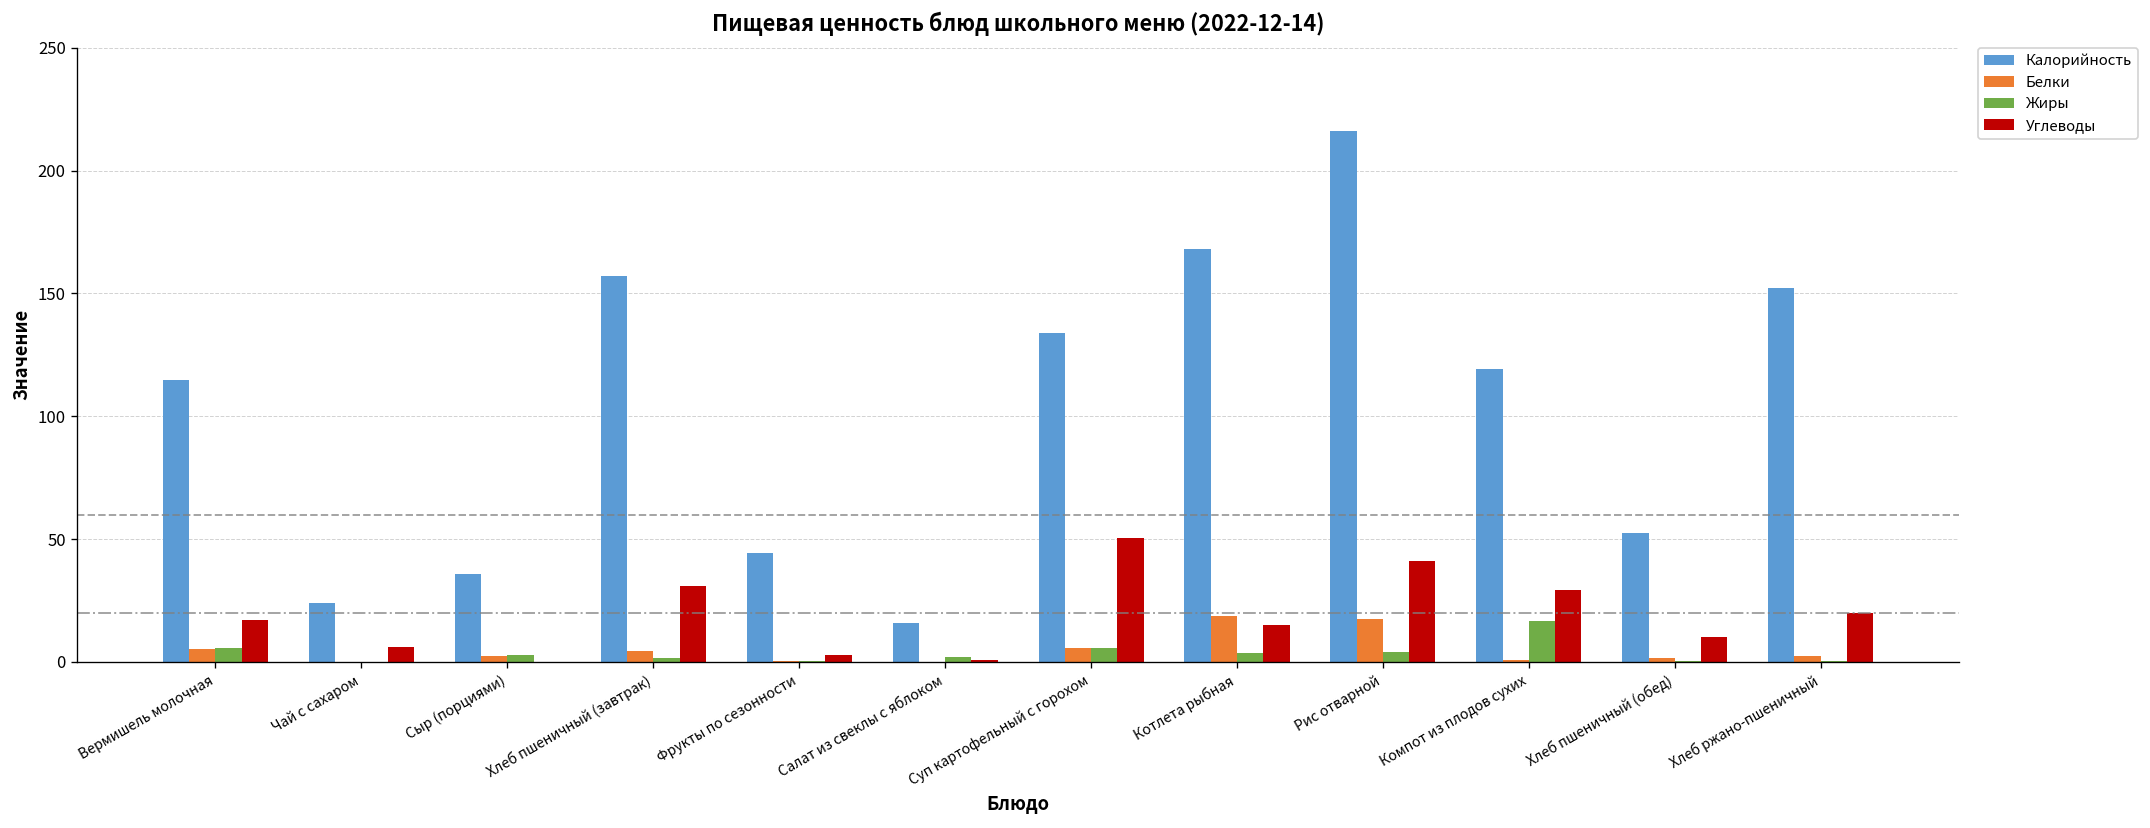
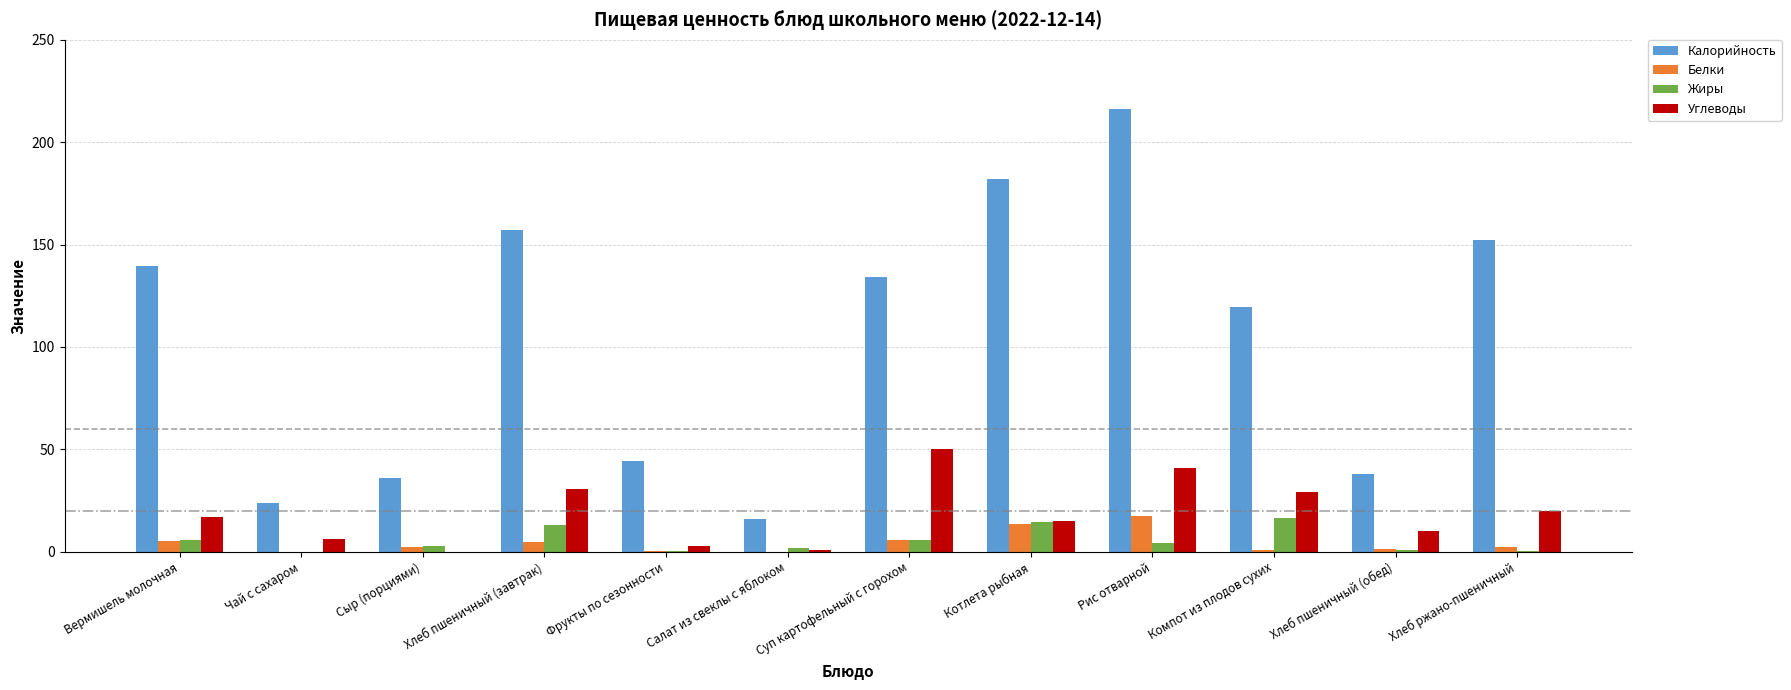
  {
    "Калорийность": {
-     "Вермишель молочная": 115,
+     "Вермишель молочная": 140,
      "Чай с сахаром": 24,
      "Сыр (порциями)": 36,
      "Хлеб пшеничный (завтрак)": 157,
      "Фрукты по сезонности": 44,
      "Салат из свеклы с яблоком": 16,
      "Суп картофельный с горохом": 134,
-     "Котлета рыбная": 168,
+     "Котлета рыбная": 182,
      "Рис отварной": 216,
      "Компот из плодов сухих": 119,
-     "Хлеб пшеничный (обед)": 52,
+     "Хлеб пшеничный (обед)": 38,
      "Хлеб ржано-пшеничный": 152
    },
    "Белки": {
      "Вермишель молочная": 5,
      "Чай с сахаром": 0,
      "Сыр (порциями)": 2,
      "Хлеб пшеничный (завтрак)": 5,
      "Салат из свеклы с яблоком": 0,
      "Суп картофельный с горохом": 6,
-     "Котлета рыбная": 19,
+     "Котлета рыбная": 13,
      "Рис отварной": 18,
      "Хлеб пшеничный (обед)": 2,
      "Хлеб ржано-пшеничный": 2
    },
    "Жиры": {
      "Вермишель молочная": 6,
      "Чай с сахаром": 0,
      "Сыр (порциями)": 3,
-     "Хлеб пшеничный (завтрак)": 2,
+     "Хлеб пшеничный (завтрак)": 13,
      "Салат из свеклы с яблоком": 2,
      "Суп картофельный с горохом": 5,
-     "Котлета рыбная": 4,
+     "Котлета рыбная": 14,
      "Рис отварной": 4,
      "Компот из плодов сухих": 17
    },
    "Углеводы": {
      "Вермишель молочная": 17,
      "Чай с сахаром": 6,
      "Сыр (порциями)": 0,
      "Хлеб пшеничный (завтрак)": 31,
      "Фрукты по сезонности": 3,
      "Суп картофельный с горохом": 50,
      "Котлета рыбная": 15,
      "Рис отварной": 41,
      "Компот из плодов сухих": 29,
      "Хлеб пшеничный (обед)": 10,
      "Хлеб ржано-пшеничный": 20
    }
  }
